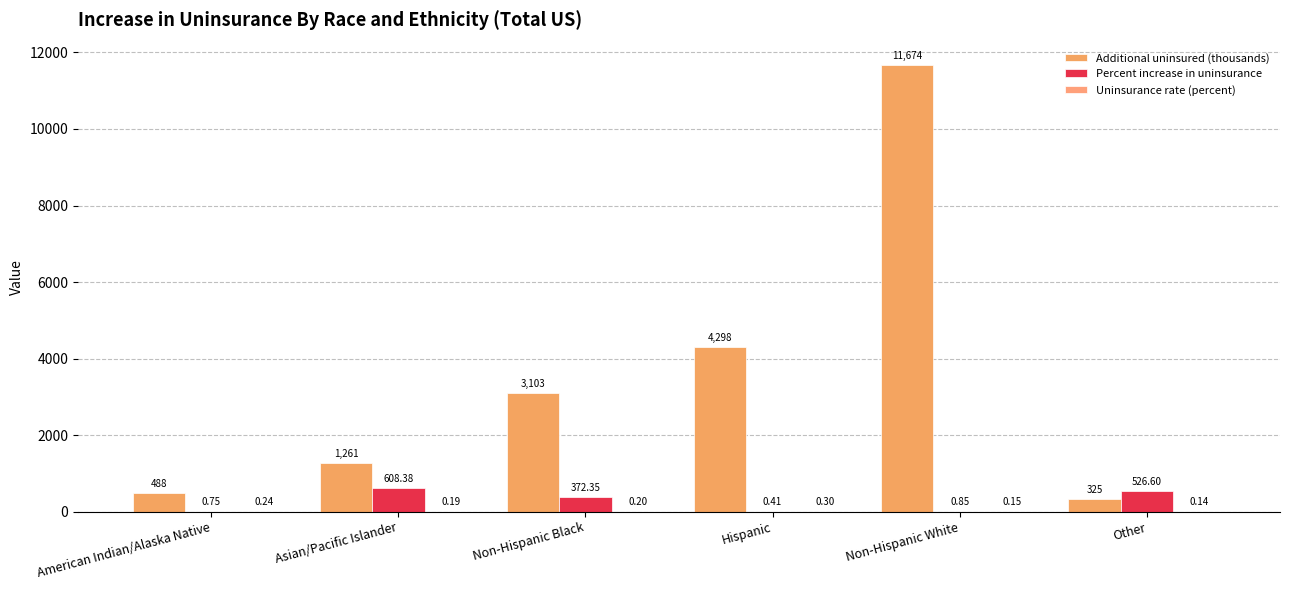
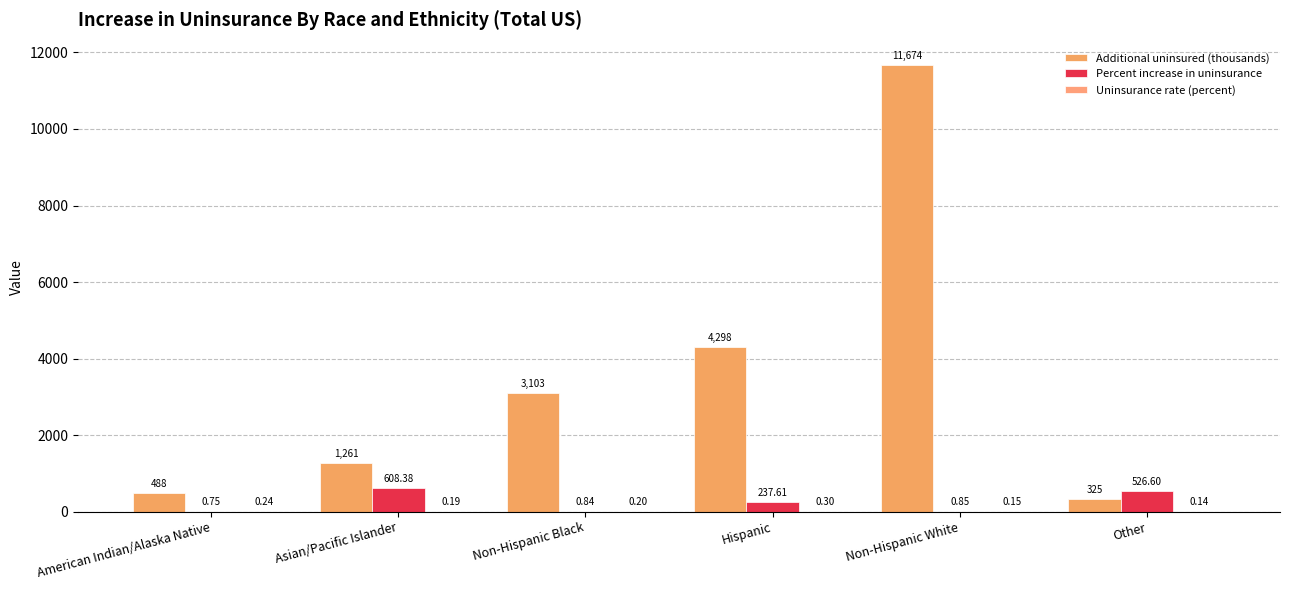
  {
    "Percent increase in uninsurance": {
      "American Indian/Alaska Native": 0.75,
      "Asian/Pacific Islander": 608.38,
-     "Non-Hispanic Black": 372.35,
-     "Hispanic": 0.41,
+     "Non-Hispanic Black": 0.84,
+     "Hispanic": 237.61,
      "Non-Hispanic White": 0.85,
      "Other": 526.60
    }
  }
